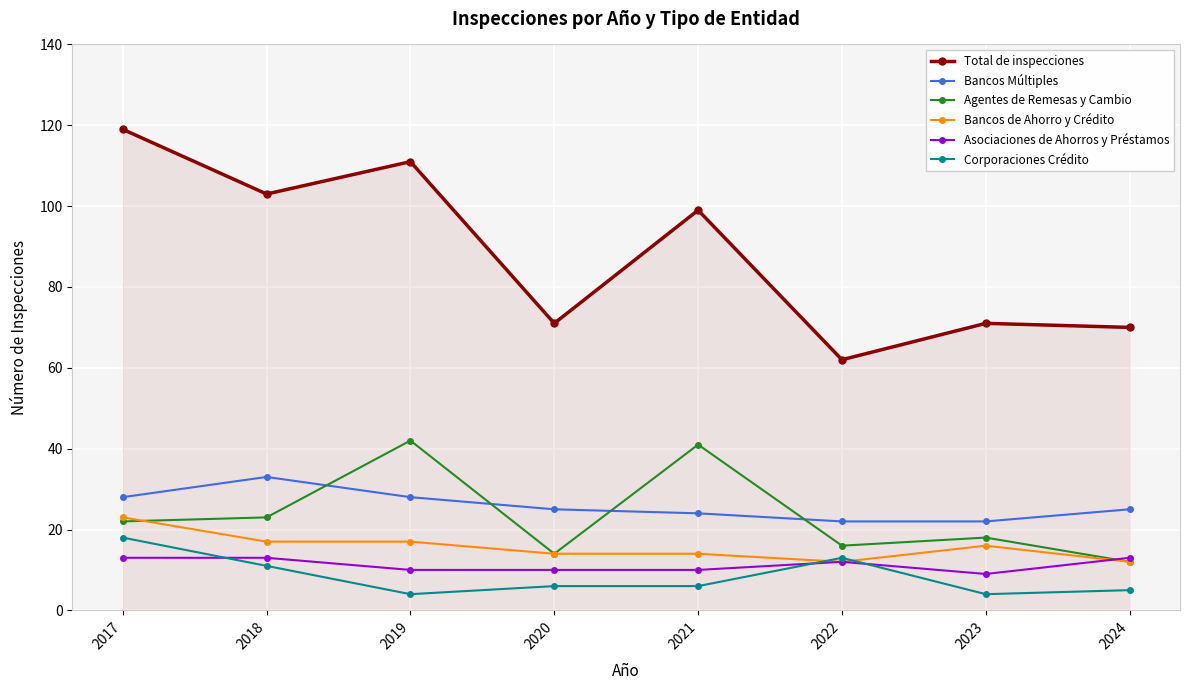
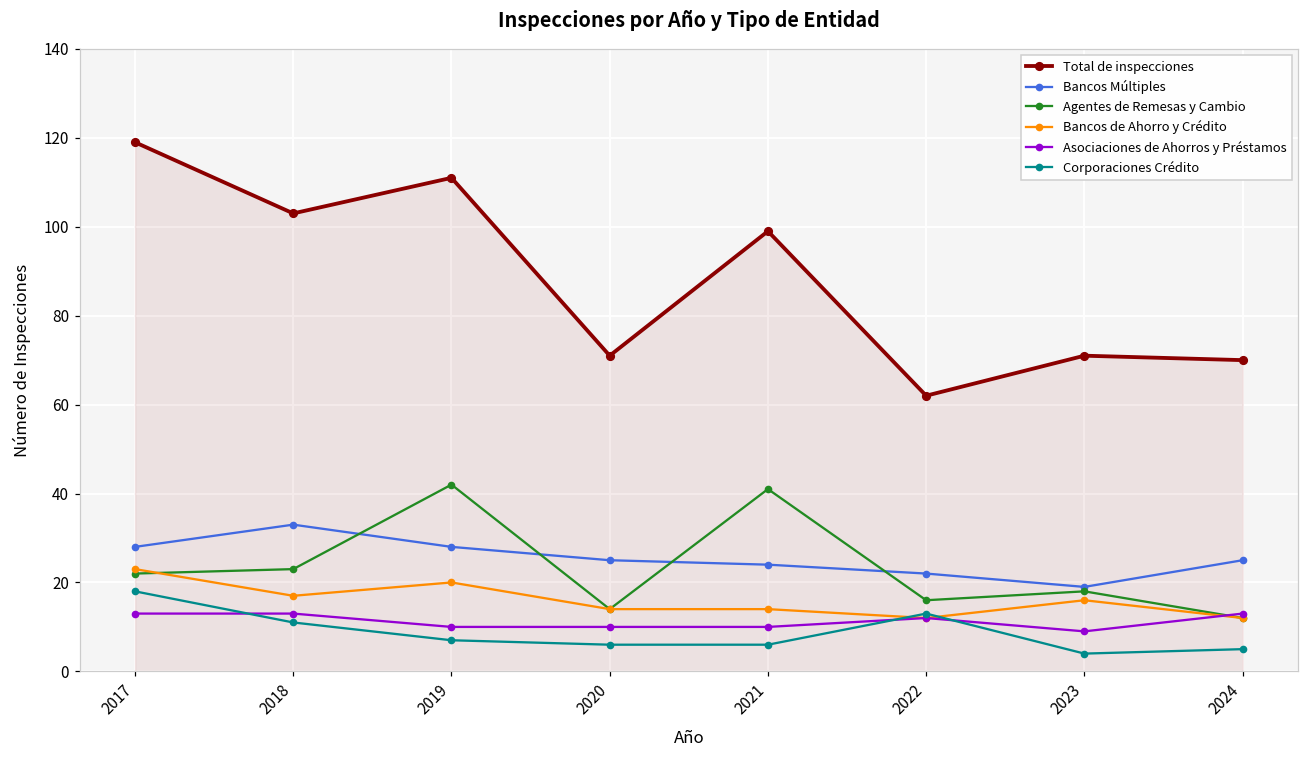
  {
    "Total de inspecciones": {
      "2017": 119,
      "2018": 103,
      "2019": 111,
      "2020": 71,
      "2021": 99,
      "2022": 62,
      "2023": 71,
      "2024": 70
    },
    "Bancos Múltiples": {
      "2017": 28,
      "2018": 33,
      "2019": 28,
      "2020": 25,
      "2021": 24,
      "2022": 22,
-     "2023": 22,
+     "2023": 19,
      "2024": 25
    },
    "Agentes de Remesas y Cambio": {
      "2017": 22,
      "2018": 23,
      "2019": 42,
      "2021": 41,
      "2022": 16,
      "2023": 18
    },
    "Bancos de Ahorro y Crédito": {
      "2017": 23,
      "2018": 17,
-     "2019": 17,
+     "2019": 20,
      "2021": 14,
      "2023": 16
    },
    "Asociaciones de Ahorros y Préstamos": {
      "2017": 13,
      "2018": 13,
      "2019": 10,
      "2020": 10,
      "2021": 10,
      "2023": 9,
      "2024": 13
    },
    "Corporaciones Crédito": {
      "2017": 18,
      "2018": 11,
-     "2019": 4,
+     "2019": 7,
      "2020": 6,
      "2021": 6,
      "2022": 13,
      "2023": 4,
      "2024": 5
    }
  }
